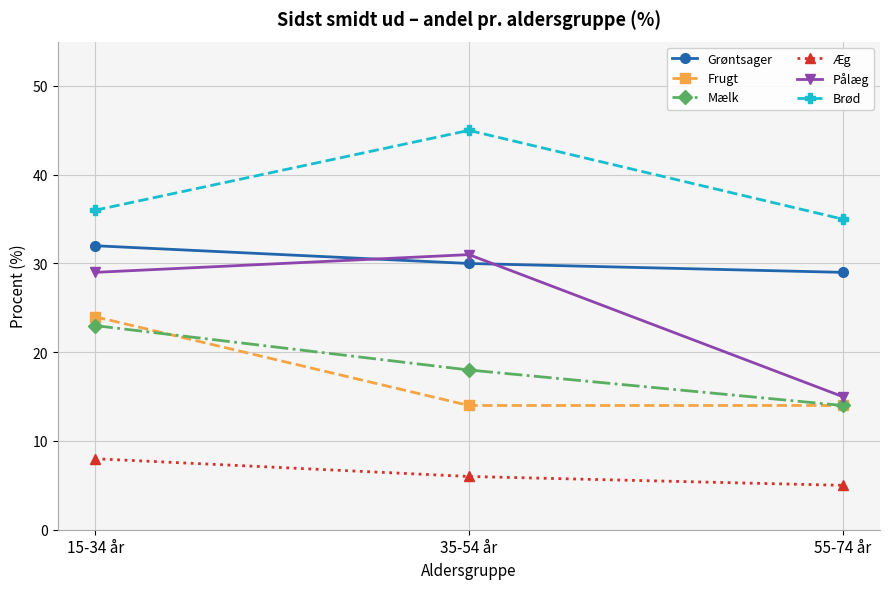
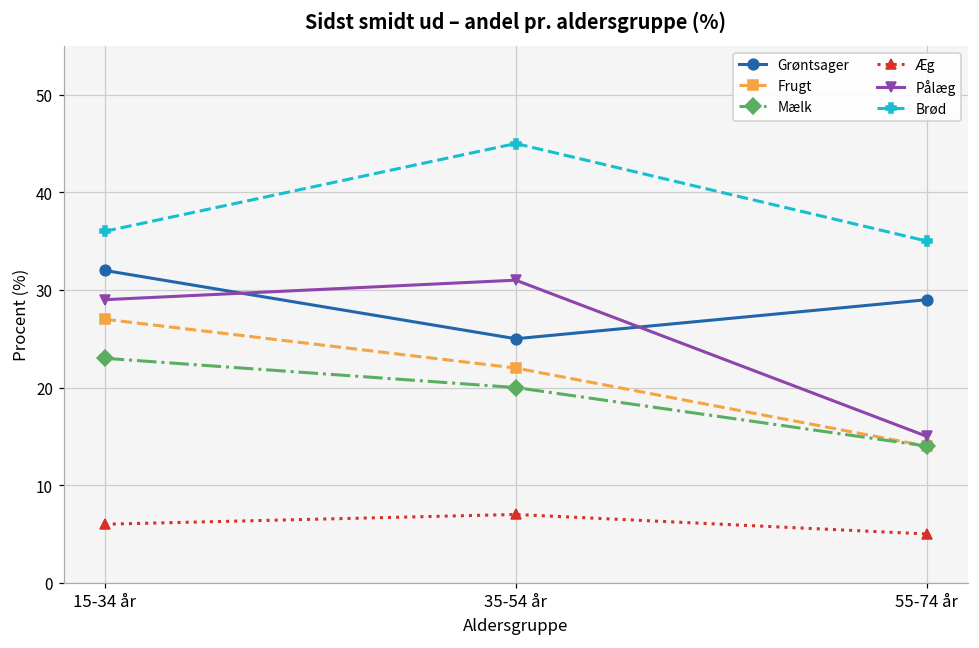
  {
    "Grøntsager": {
      "15-34 år": 32,
-     "35-54 år": 30,
+     "35-54 år": 25,
      "55-74 år": 29
    },
    "Frugt": {
-     "15-34 år": 24,
-     "35-54 år": 14
+     "15-34 år": 27,
+     "35-54 år": 22
    },
    "Mælk": {
      "15-34 år": 23,
-     "35-54 år": 18
+     "35-54 år": 20
    },
    "Æg": {
-     "15-34 år": 8,
-     "35-54 år": 6,
+     "15-34 år": 6,
+     "35-54 år": 7,
      "55-74 år": 5
    },
    "Pålæg": {
      "15-34 år": 29,
      "35-54 år": 31,
      "55-74 år": 15
    },
    "Brød": {
      "15-34 år": 36,
      "35-54 år": 45,
      "55-74 år": 35
    }
  }
